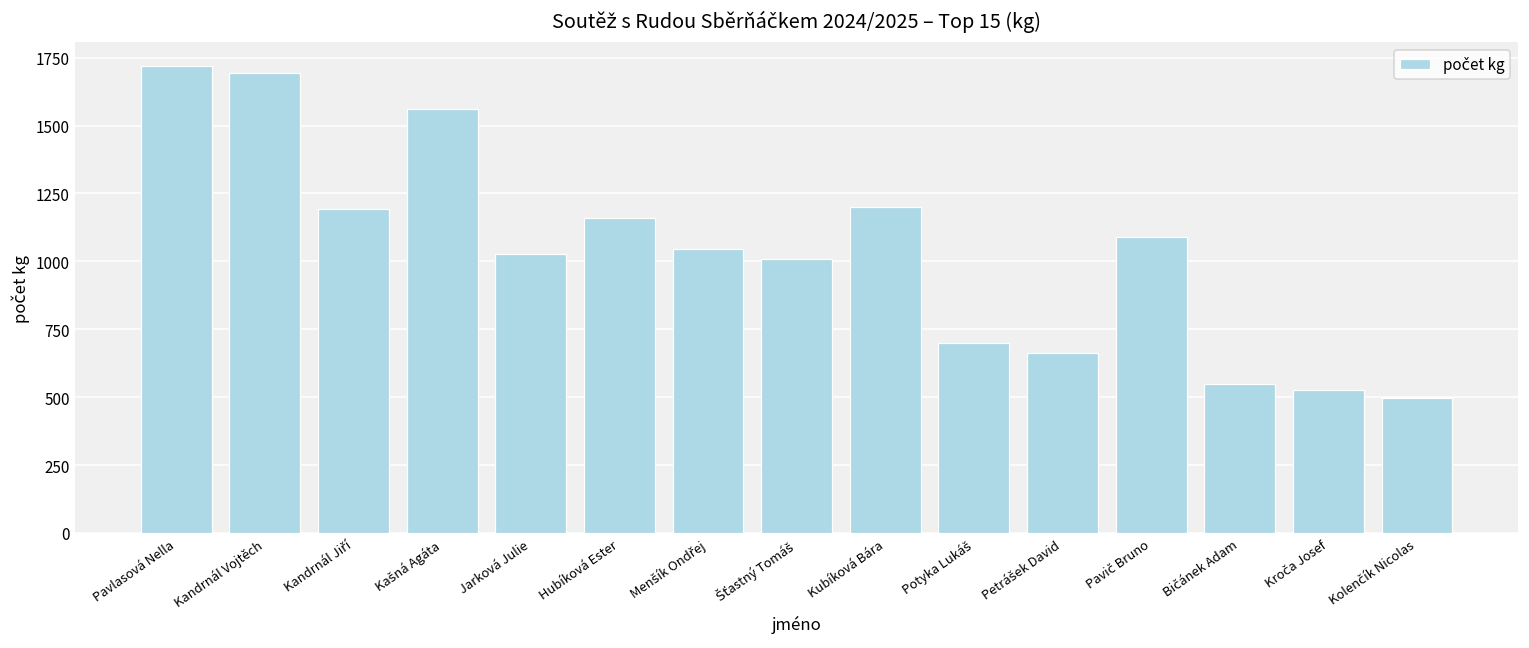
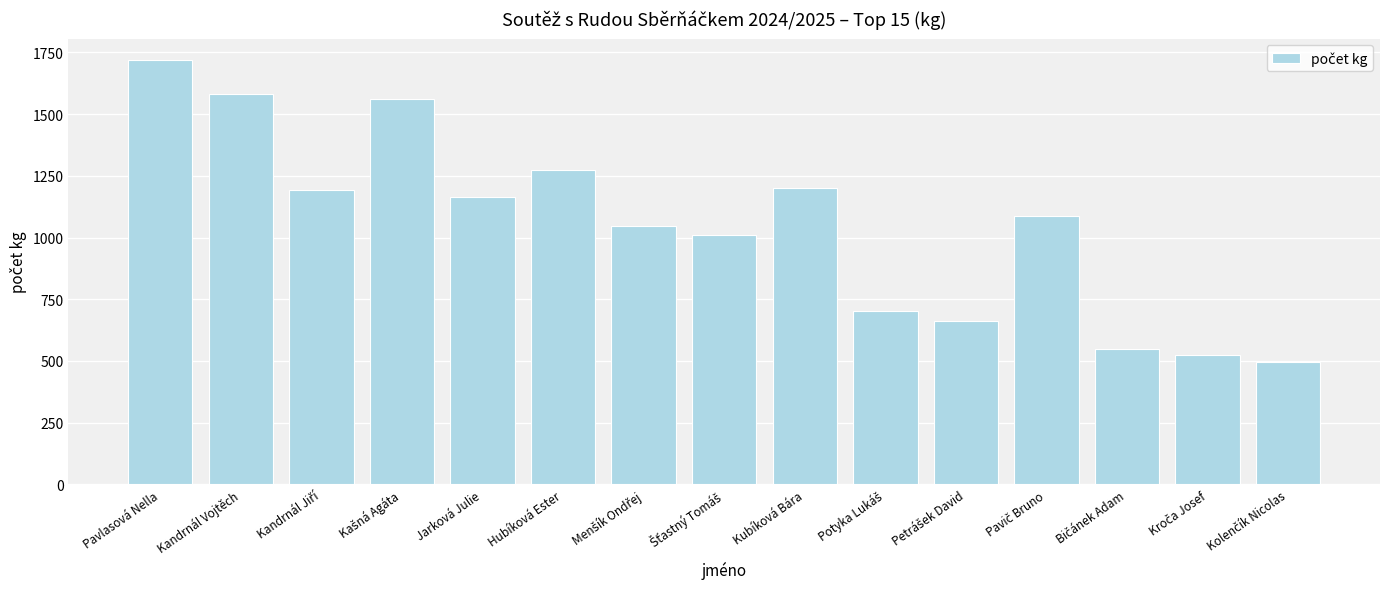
  {
    "Pavlasová Nella": 1720,
-   "Kandrnál Vojtěch": 1690,
+   "Kandrnál Vojtěch": 1580,
    "Kandrnál Jiří": 1190,
    "Kašná Agáta": 1560,
-   "Jarková Julie": 1030,
-   "Hubíková Ester": 1160,
+   "Jarková Julie": 1160,
+   "Hubíková Ester": 1270,
    "Menšík Ondřej": 1050,
    "Šťastný Tomáš": 1010,
    "Kubíková Bára": 1200,
    "Potyka Lukáš": 700,
    "Petrášek David": 660,
    "Pavič Bruno": 1090,
    "Bičánek Adam": 550,
    "Kroča Josef": 530,
    "Kolenčík Nicolas": 500
  }
